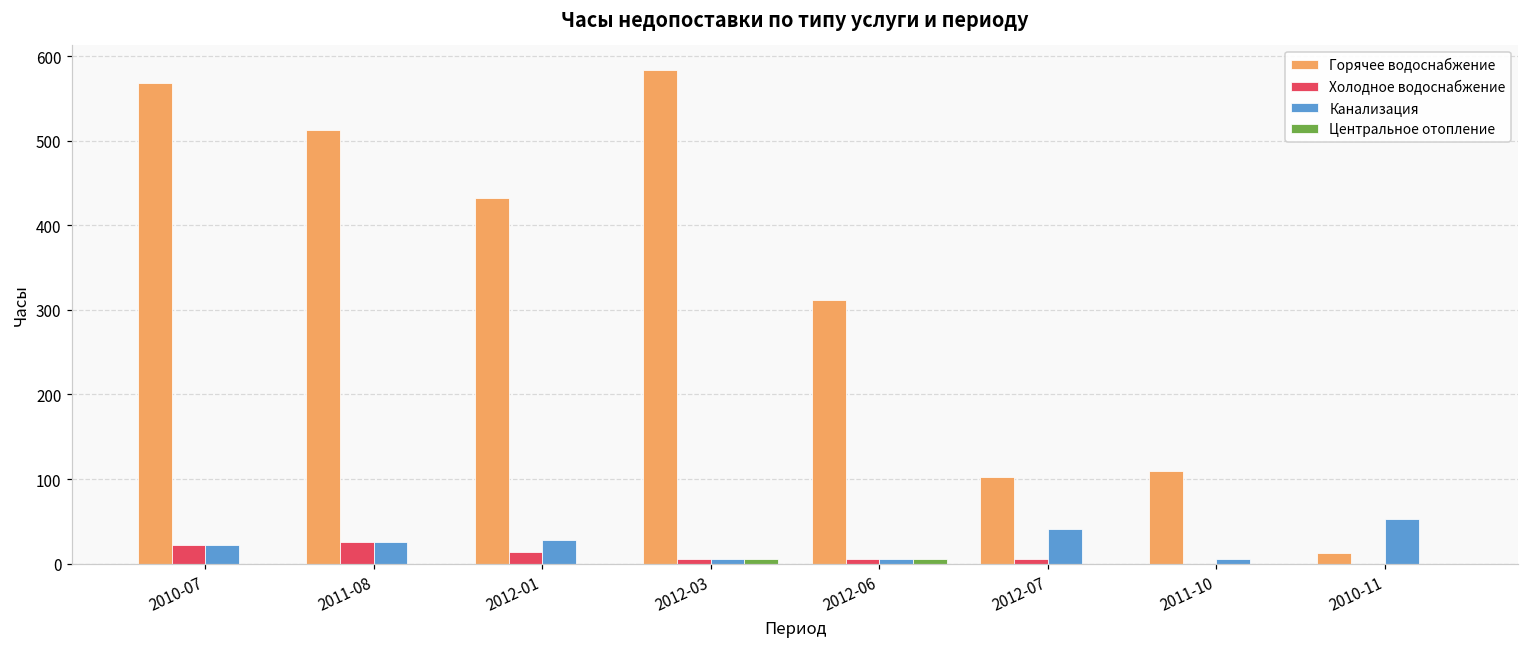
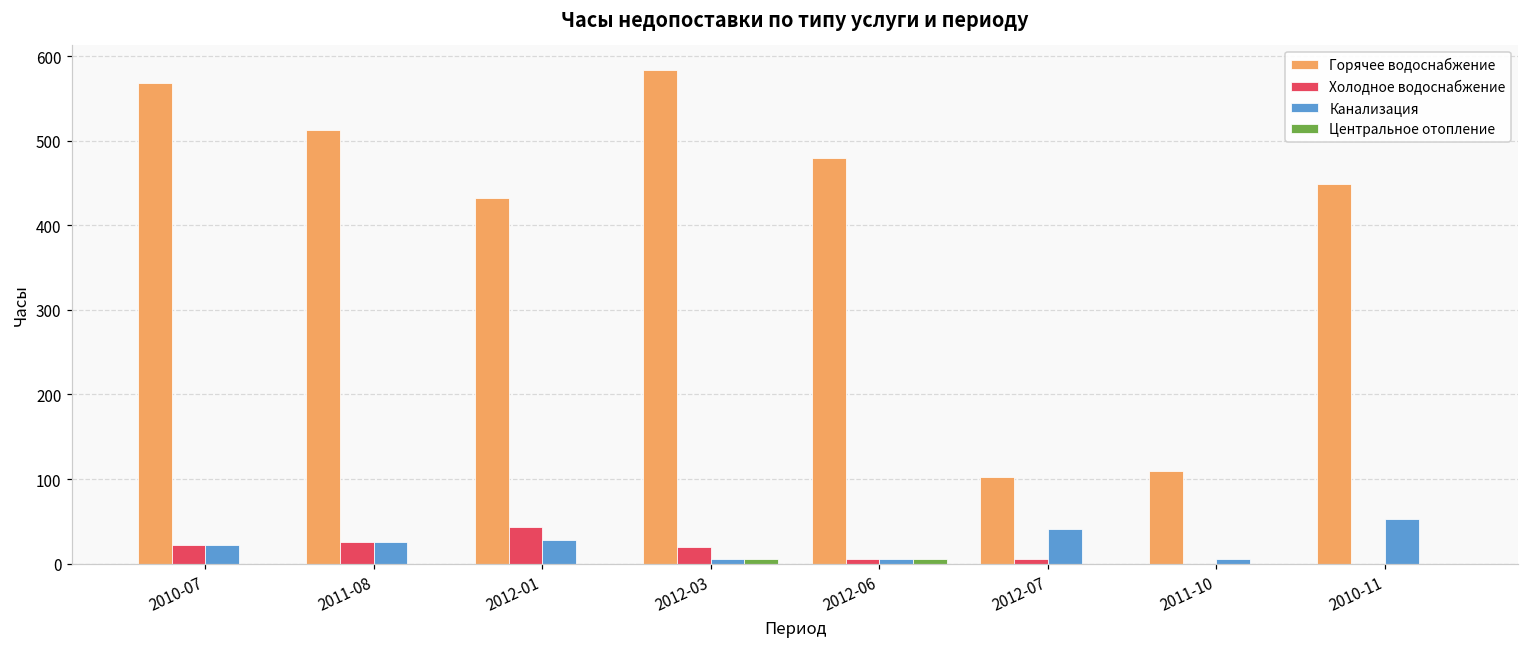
  {
    "Горячее водоснабжение": {
      "2010-07": 570,
      "2011-08": 510,
      "2012-01": 430,
      "2012-03": 580,
-     "2012-06": 310,
+     "2012-06": 480,
      "2012-07": 100,
      "2011-10": 110,
-     "2010-11": 10
+     "2010-11": 450
    },
    "Холодное водоснабжение": {
      "2010-07": 20,
      "2011-08": 30,
-     "2012-01": 10,
-     "2012-03": 10,
+     "2012-01": 40,
+     "2012-03": 20,
      "2012-06": 10,
      "2012-07": 10,
      "2011-10": 0,
      "2010-11": 0
    },
    "Канализация": {
      "2010-07": 20,
      "2011-08": 30,
      "2012-01": 30,
      "2012-03": 10,
      "2012-06": 10,
      "2012-07": 40,
      "2011-10": 10,
      "2010-11": 50
    },
    "Центральное отопление": {
      "2010-07": 0,
      "2011-08": 0,
      "2012-01": 0,
      "2012-03": 10,
      "2012-06": 10,
      "2012-07": 0,
      "2011-10": 0,
      "2010-11": 0
    }
  }
